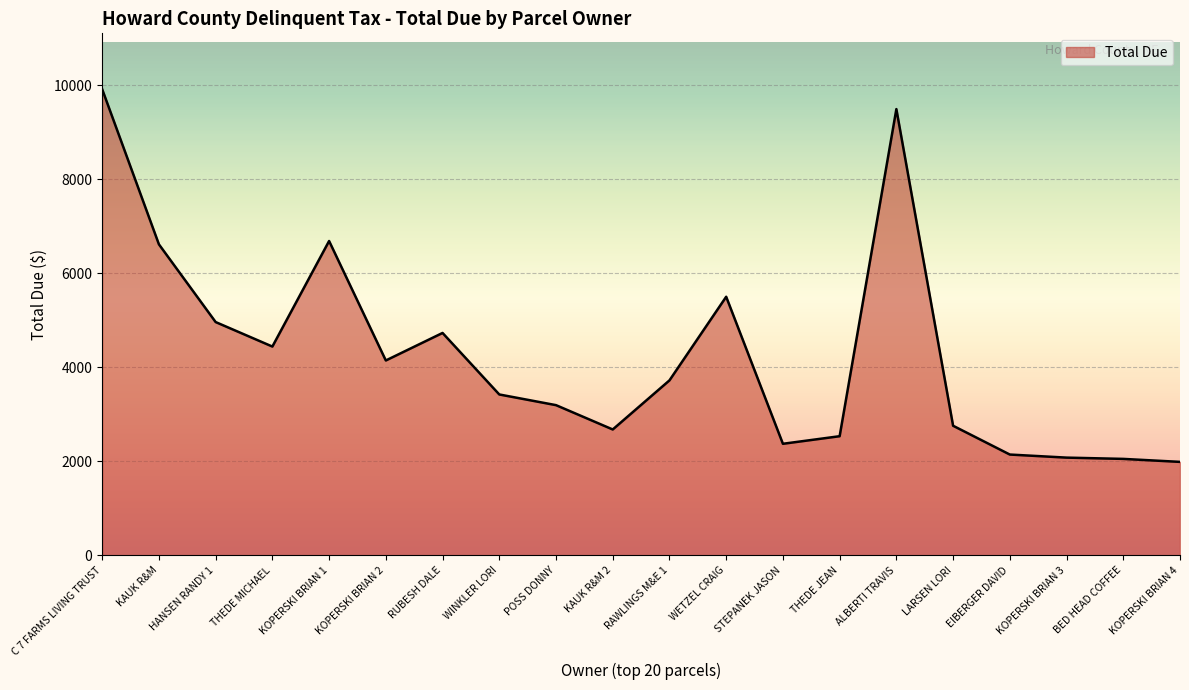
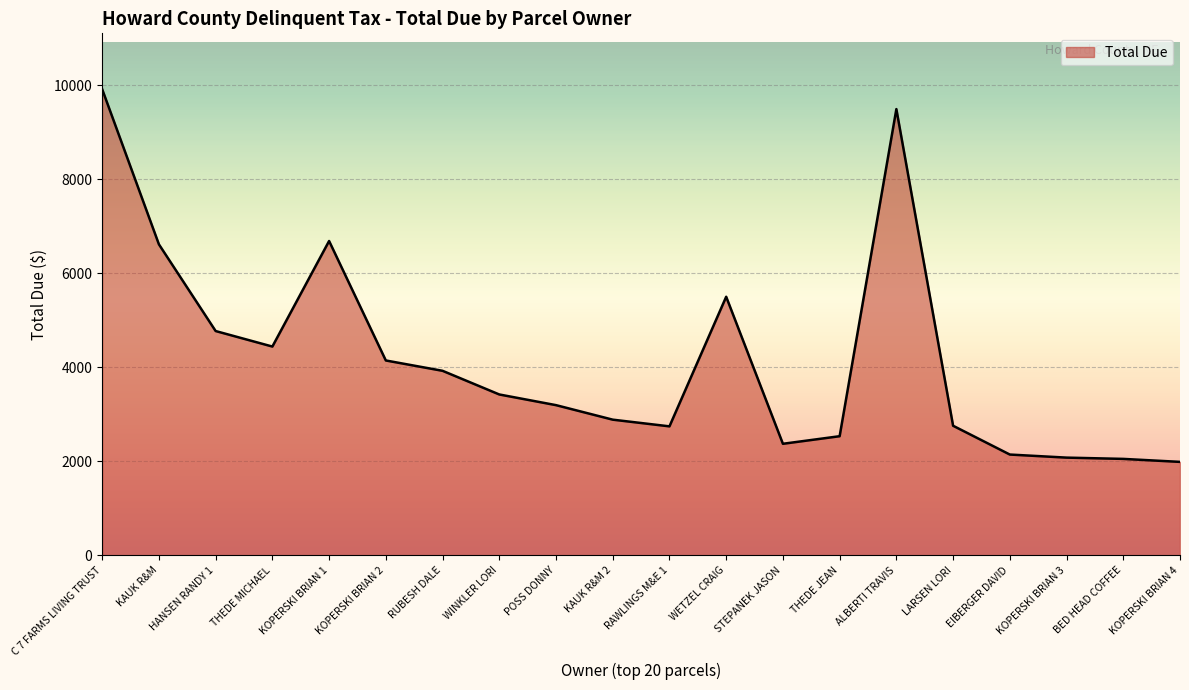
  {
    "C 7 FARMS LIVING TRUST": 9900,
    "KAUK R&M": 6600,
-   "HANSEN RANDY 1": 5000,
+   "HANSEN RANDY 1": 4800,
    "THEDE MICHAEL": 4400,
    "KOPERSKI BRIAN 1": 6700,
    "KOPERSKI BRIAN 2": 4100,
-   "RUBESH DALE": 4700,
+   "RUBESH DALE": 3900,
    "WINKLER LORI": 3400,
    "POSS DONNY": 3200,
-   "KAUK R&M 2": 2700,
-   "RAWLINGS M&E 1": 3700,
+   "KAUK R&M 2": 2900,
+   "RAWLINGS M&E 1": 2700,
    "WETZEL CRAIG": 5500,
    "STEPANEK JASON": 2400,
    "THEDE JEAN": 2500,
    "ALBERTI TRAVIS": 9500,
    "LARSEN LORI": 2800,
    "EIBERGER DAVID": 2100,
    "KOPERSKI BRIAN 3": 2100,
    "BED HEAD COFFEE": 2100,
    "KOPERSKI BRIAN 4": 2000
  }
